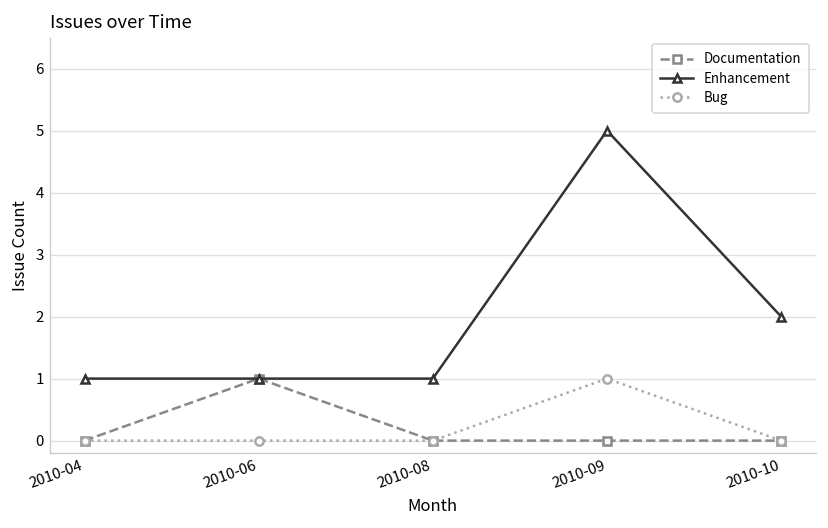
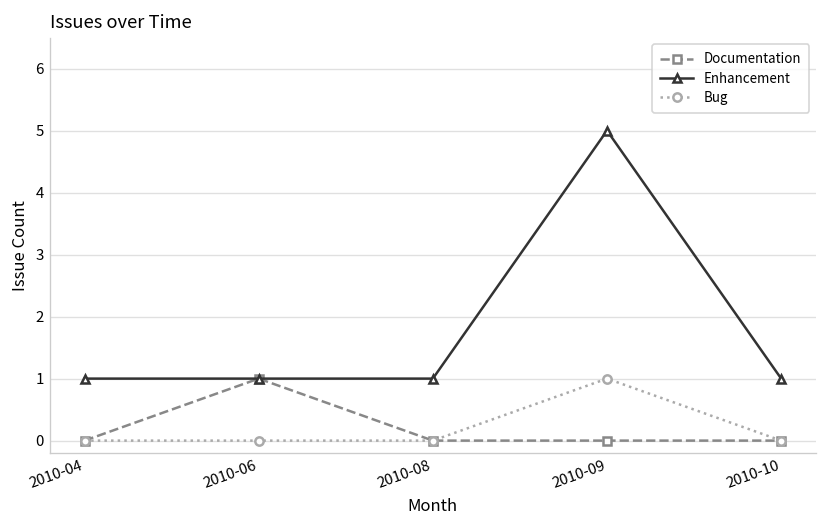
  {
    "Enhancement": {
      "2010-04": 1,
      "2010-08": 1,
      "2010-09": 5,
-     "2010-10": 2
+     "2010-10": 1
    }
  }
